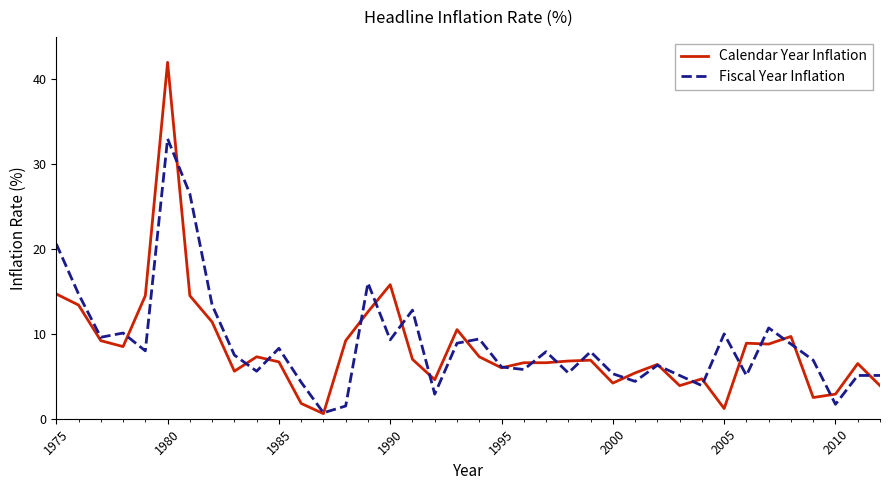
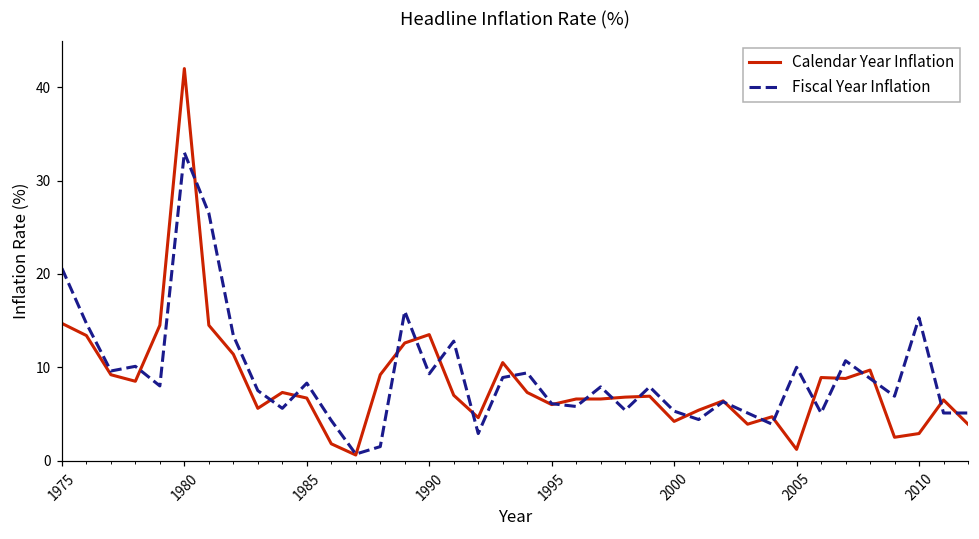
  {
    "Calendar Year Inflation": {
      "1975": 15,
      "1980": 42,
      "1985": 7,
-     "1990": 16,
+     "1990": 14,
      "2000": 4,
      "2005": 1,
      "2010": 3
    },
    "Fiscal Year Inflation": {
      "1975": 21,
      "1980": 33,
      "1985": 8,
      "1990": 9,
      "2000": 5,
      "2005": 10,
-     "2010": 2
+     "2010": 15
    }
  }
